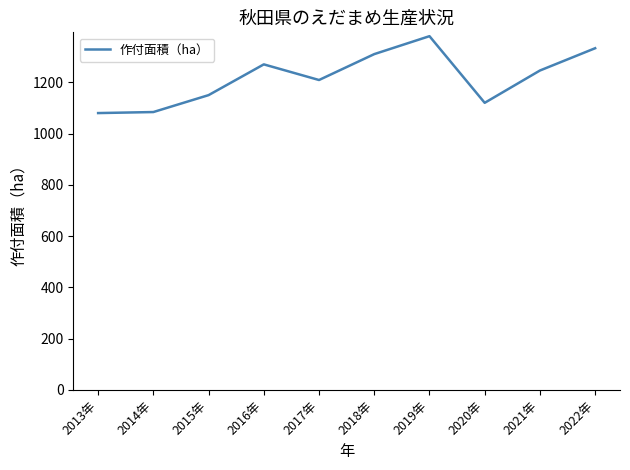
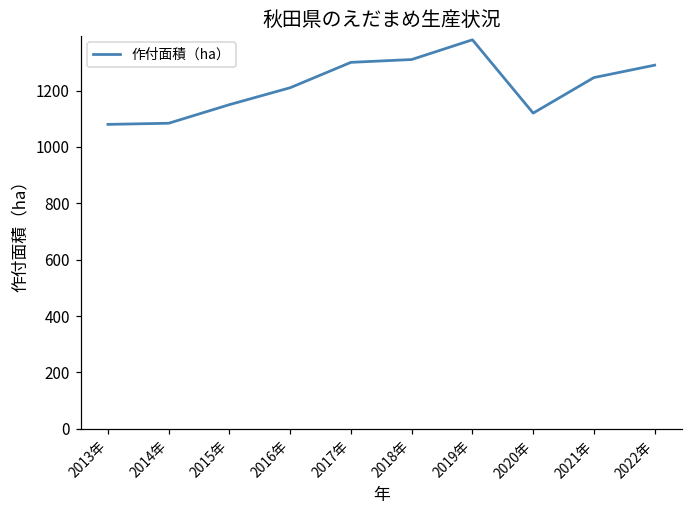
  {
    "2013年": 1080,
    "2014年": 1080,
    "2015年": 1150,
-   "2016年": 1270,
-   "2017年": 1210,
+   "2016年": 1210,
+   "2017年": 1300,
    "2018年": 1310,
    "2019年": 1380,
    "2020年": 1120,
    "2021年": 1250,
-   "2022年": 1330
+   "2022年": 1290
  }
